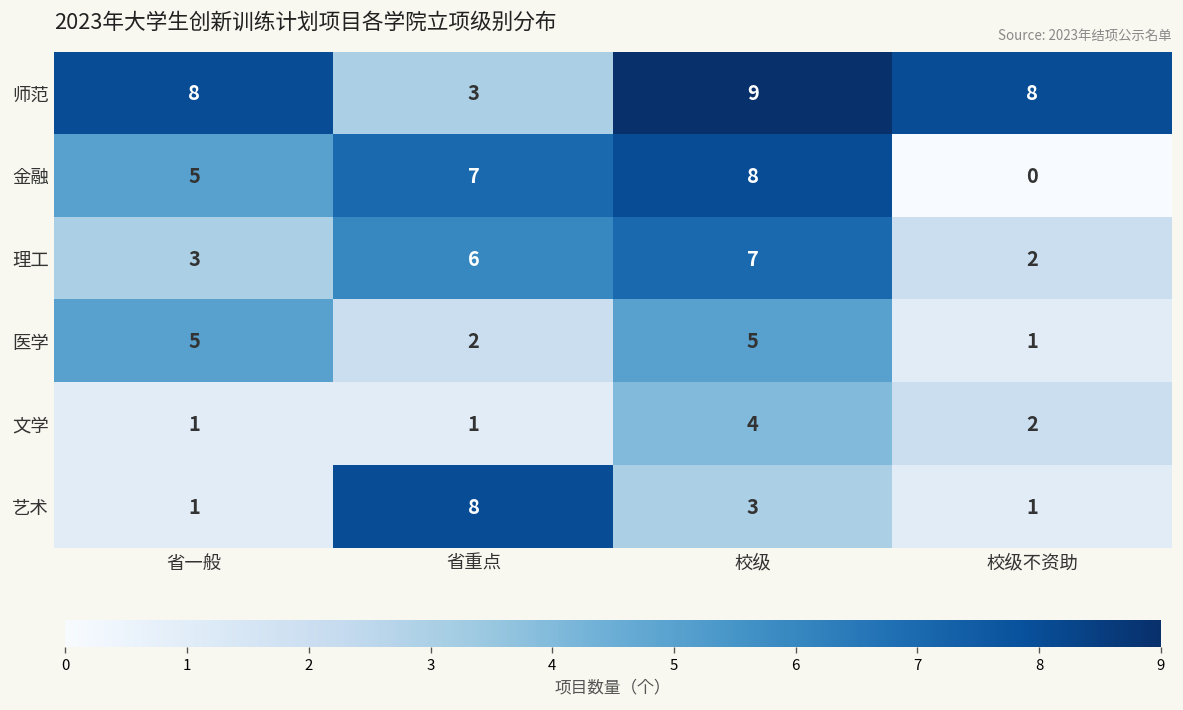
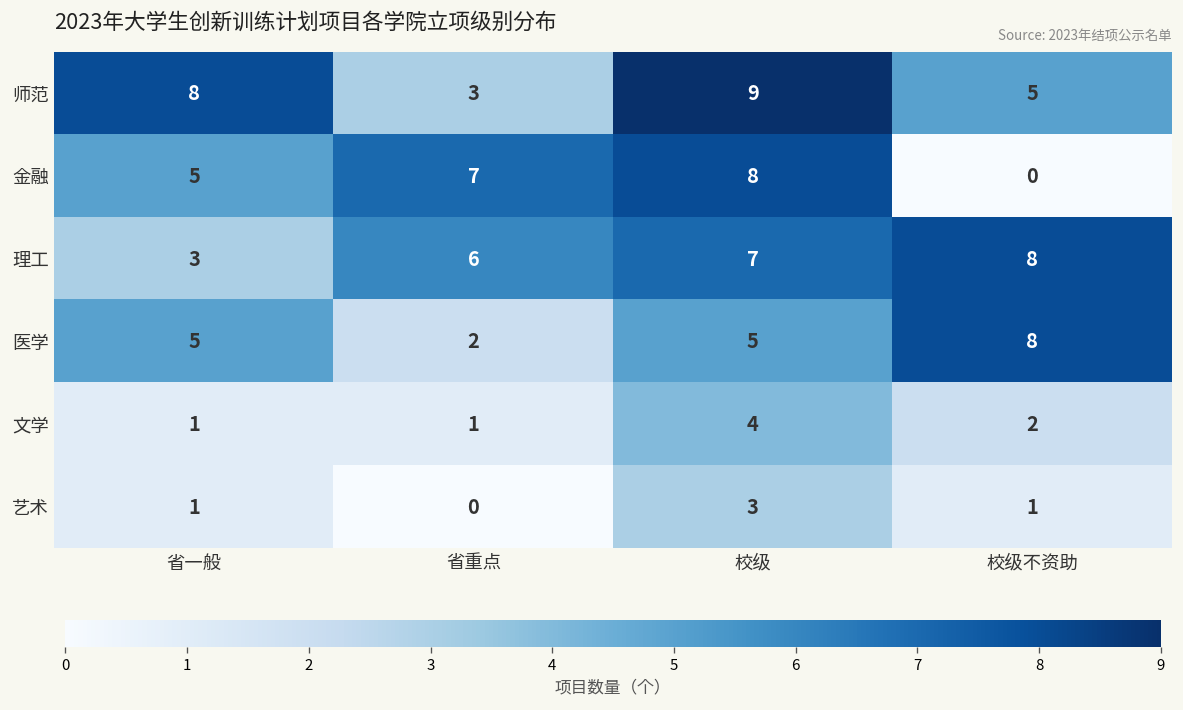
  {
    "师范": {
      "省一般": 8,
      "省重点": 3,
      "校级": 9,
-     "校级不资助": 8
+     "校级不资助": 5
    },
    "金融": {
      "省一般": 5,
      "省重点": 7,
      "校级": 8,
      "校级不资助": 0
    },
    "理工": {
      "省一般": 3,
      "省重点": 6,
      "校级": 7,
-     "校级不资助": 2
+     "校级不资助": 8
    },
    "医学": {
      "省一般": 5,
      "省重点": 2,
      "校级": 5,
-     "校级不资助": 1
+     "校级不资助": 8
    },
    "文学": {
      "省一般": 1,
      "省重点": 1,
      "校级": 4,
      "校级不资助": 2
    },
    "艺术": {
      "省一般": 1,
-     "省重点": 8,
+     "省重点": 0,
      "校级": 3,
      "校级不资助": 1
    }
  }
